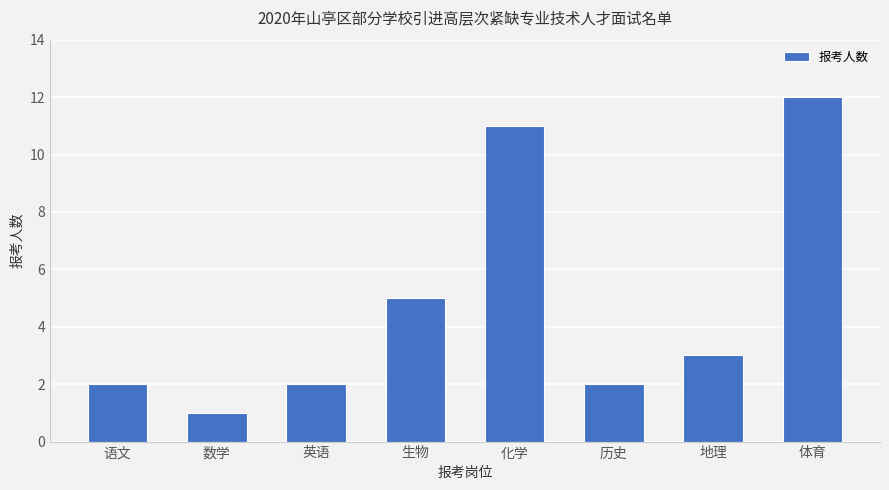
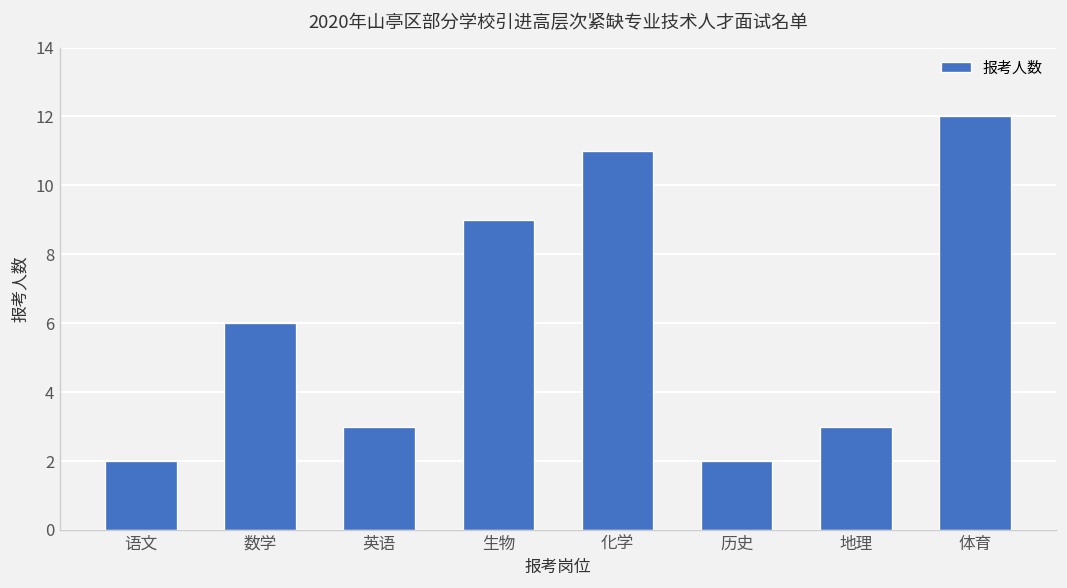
  {
    "语文": 2,
-   "数学": 1,
-   "英语": 2,
-   "生物": 5,
+   "数学": 6,
+   "英语": 3,
+   "生物": 9,
    "化学": 11,
    "历史": 2,
    "地理": 3,
    "体育": 12
  }
